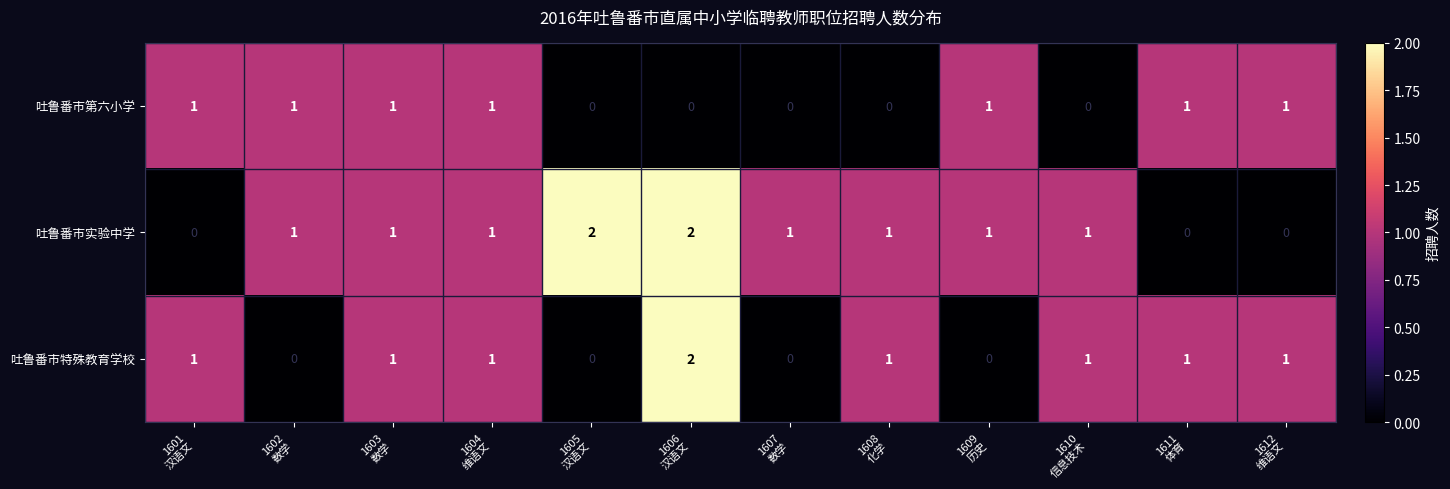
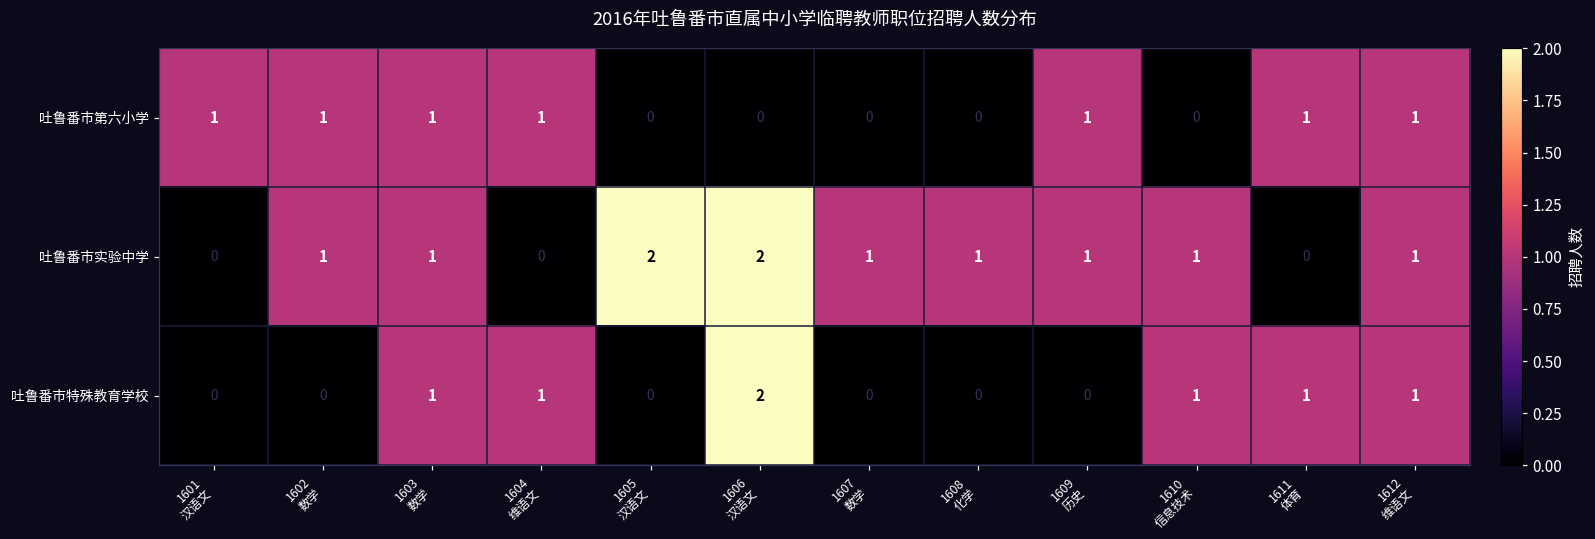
  {
    "吐鲁番市第六小学": {
      "1601 汉语文": 1,
      "1602 数学": 1,
      "1603 数学": 1,
      "1604 维语文": 1,
      "1605 汉语文": 0,
      "1606 汉语文": 0,
      "1607 数学": 0,
      "1608 化学": 0,
      "1609 历史": 1,
      "1610 信息技术": 0,
      "1611 体育": 1,
      "1612 维语文": 1
    },
    "吐鲁番市实验中学": {
      "1601 汉语文": 0,
      "1602 数学": 1,
      "1603 数学": 1,
-     "1604 维语文": 1,
+     "1604 维语文": 0,
      "1605 汉语文": 2,
      "1606 汉语文": 2,
      "1607 数学": 1,
      "1608 化学": 1,
      "1609 历史": 1,
      "1610 信息技术": 1,
      "1611 体育": 0,
-     "1612 维语文": 0
+     "1612 维语文": 1
    },
    "吐鲁番市特殊教育学校": {
-     "1601 汉语文": 1,
+     "1601 汉语文": 0,
      "1602 数学": 0,
      "1603 数学": 1,
      "1604 维语文": 1,
      "1605 汉语文": 0,
      "1606 汉语文": 2,
      "1607 数学": 0,
-     "1608 化学": 1,
+     "1608 化学": 0,
      "1609 历史": 0,
      "1610 信息技术": 1,
      "1611 体育": 1,
      "1612 维语文": 1
    }
  }
